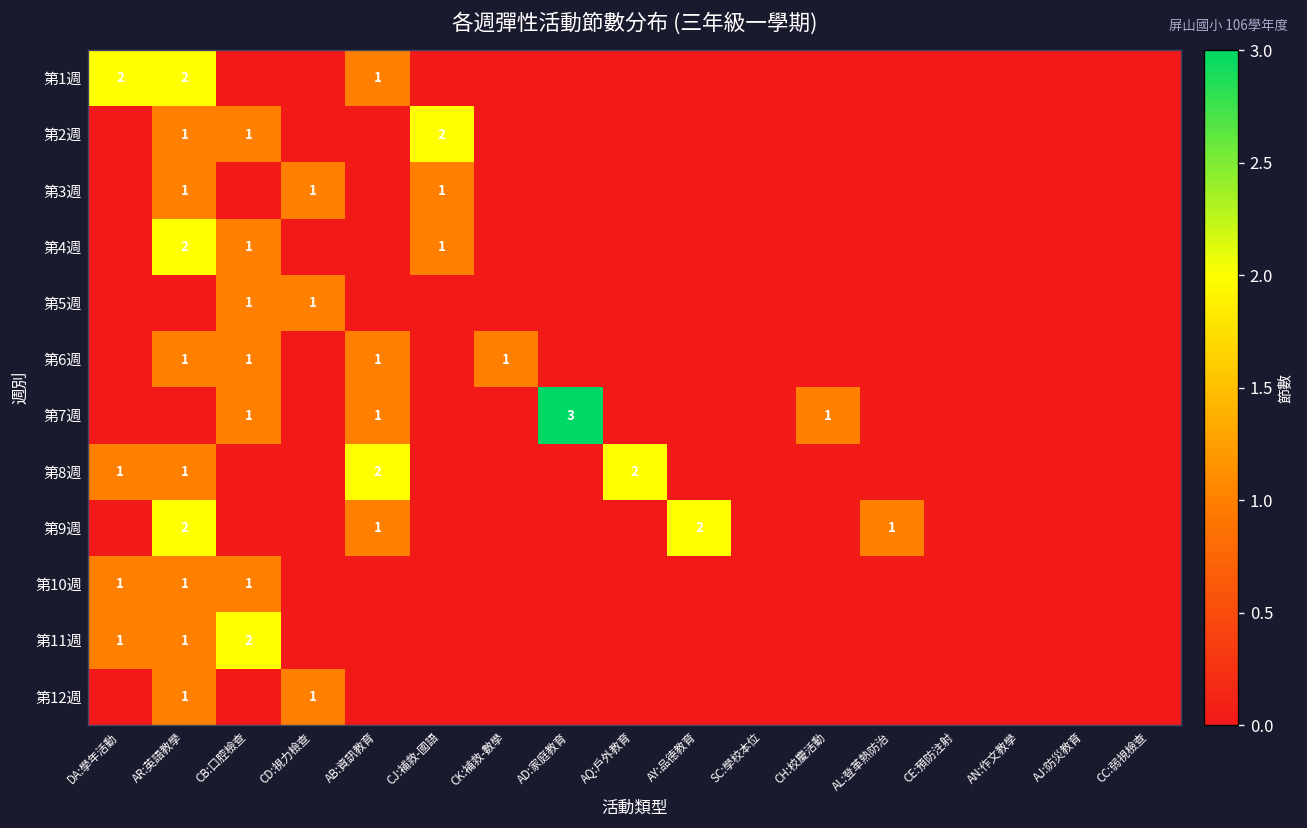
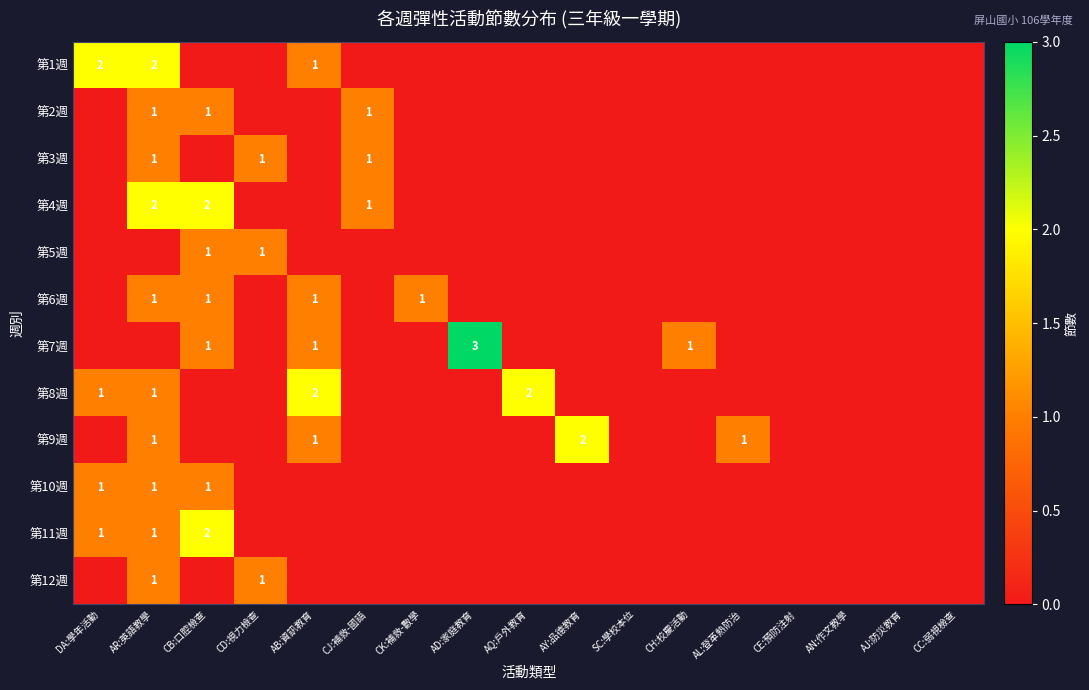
  {
    "第1週": {
      "DA:學年活動": 2,
      "AR:英語教學": 2,
      "AB:資訊教育": 1
    },
    "第2週": {
      "AR:英語教學": 1,
      "CB:口腔檢查": 1,
-     "CJ:補救-國語": 2
+     "CJ:補救-國語": 1
    },
    "第3週": {
      "AR:英語教學": 1,
      "CD:視力檢查": 1,
      "CJ:補救-國語": 1
    },
    "第4週": {
      "AR:英語教學": 2,
-     "CB:口腔檢查": 1,
+     "CB:口腔檢查": 2,
      "CJ:補救-國語": 1
    },
    "第5週": {
      "CB:口腔檢查": 1,
      "CD:視力檢查": 1
    },
    "第6週": {
      "AR:英語教學": 1,
      "CB:口腔檢查": 1,
      "AB:資訊教育": 1,
      "CK:補救-數學": 1
    },
    "第7週": {
      "CB:口腔檢查": 1,
      "AB:資訊教育": 1,
      "AD:家庭教育": 3,
      "CH:校慶活動": 1
    },
    "第8週": {
      "DA:學年活動": 1,
      "AR:英語教學": 1,
      "AB:資訊教育": 2,
      "AQ:戶外教育": 2
    },
    "第9週": {
-     "AR:英語教學": 2,
+     "AR:英語教學": 1,
      "AB:資訊教育": 1,
      "AY:品德教育": 2,
      "AL:登革熱防治": 1
    },
    "第10週": {
      "DA:學年活動": 1,
      "AR:英語教學": 1,
      "CB:口腔檢查": 1
    },
    "第11週": {
      "DA:學年活動": 1,
      "AR:英語教學": 1,
      "CB:口腔檢查": 2
    },
    "第12週": {
      "AR:英語教學": 1,
      "CD:視力檢查": 1
    }
  }
